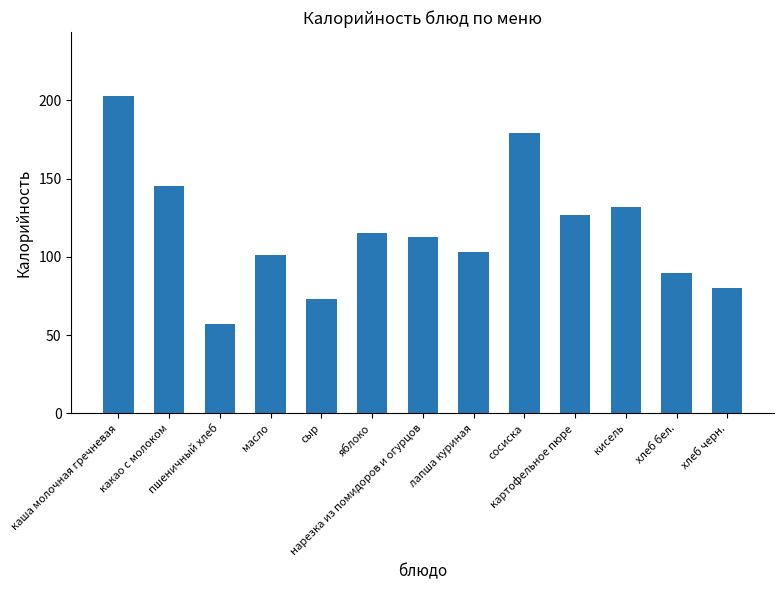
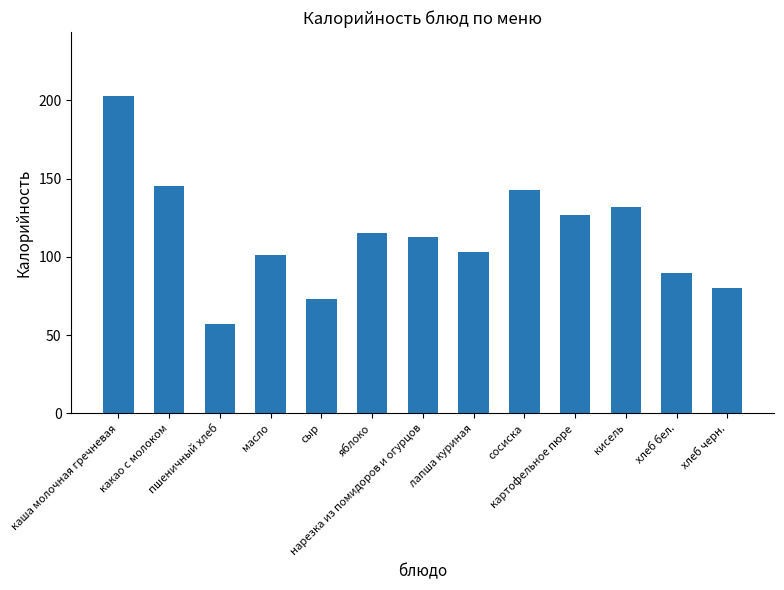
  {
    "каша молочная гречневая": 203,
    "какао с молоком": 145,
    "пшеничный хлеб": 57,
    "масло": 101,
    "сыр": 73,
    "яблоко": 115,
    "нарезка из помидоров и огурцов": 113,
    "лапша куриная": 103,
-   "сосиска": 179,
+   "сосиска": 143,
    "картофельное пюре": 127,
    "кисель": 132,
    "хлеб бел.": 90,
    "хлеб черн.": 80
  }
